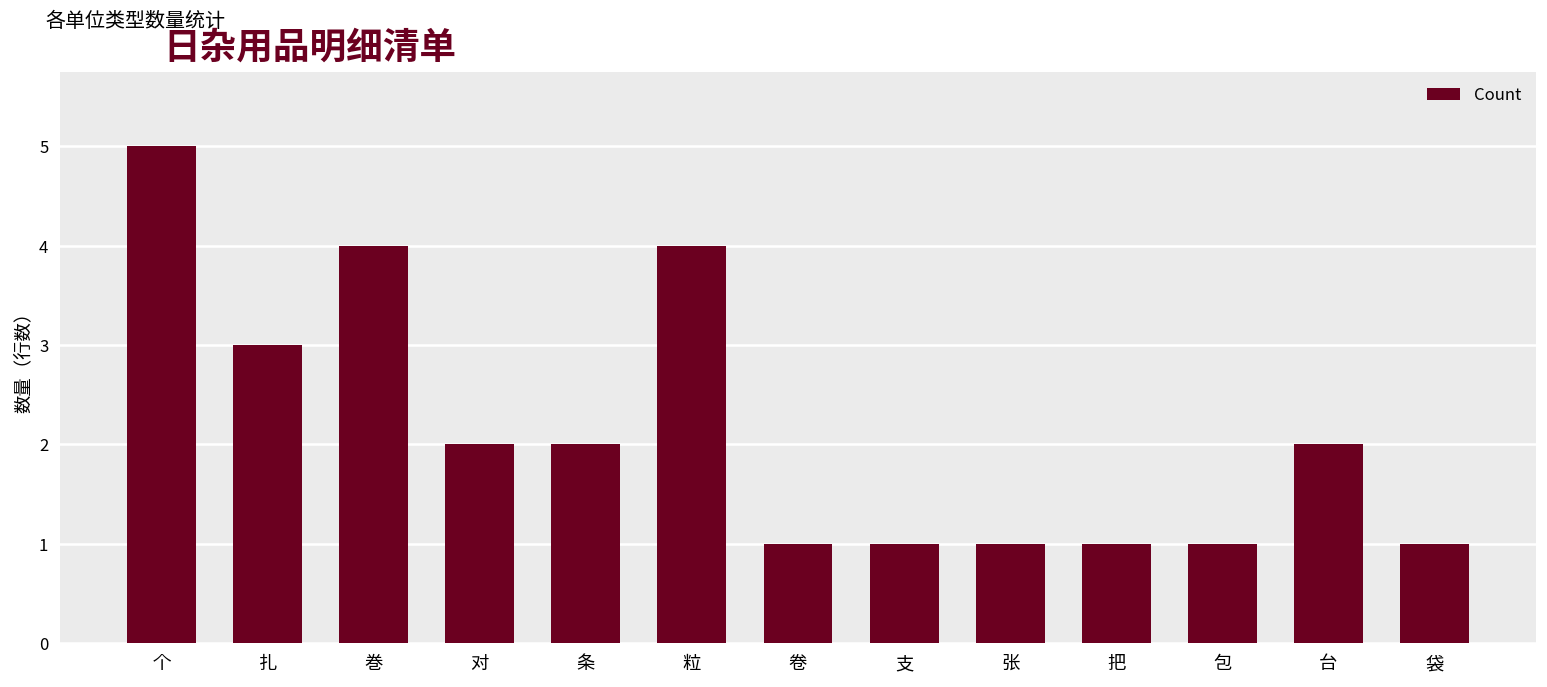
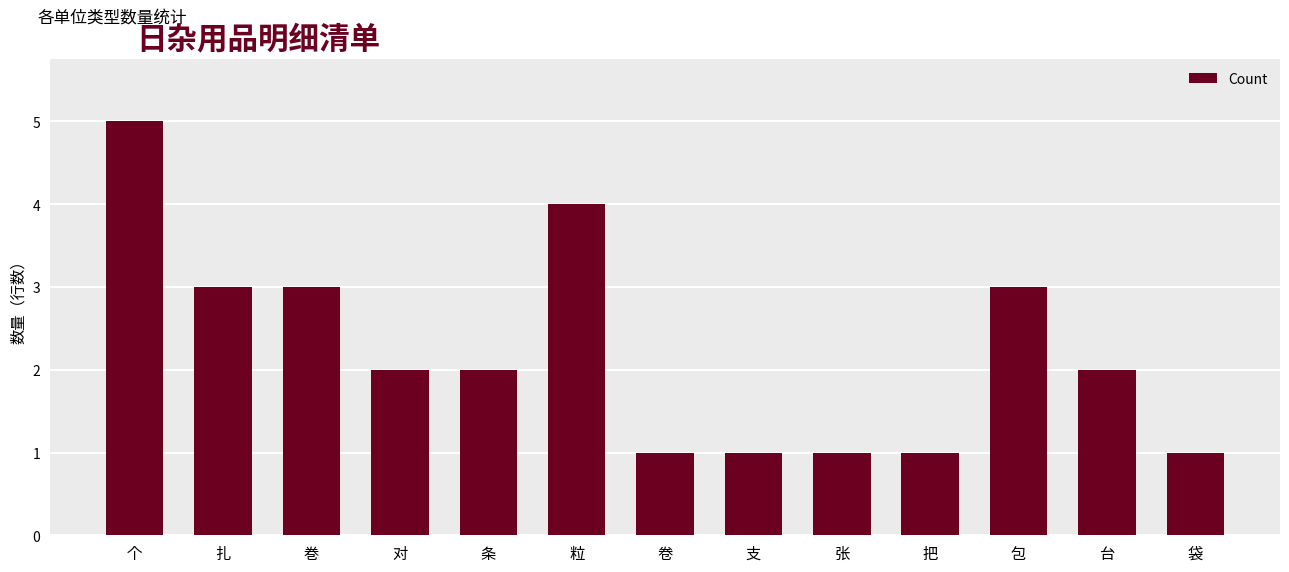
  {
    "个": 5,
    "扎": 3,
-   "巻": 4,
+   "巻": 3,
    "对": 2,
    "条": 2,
    "粒": 4,
    "卷": 1,
    "支": 1,
    "张": 1,
    "把": 1,
-   "包": 1,
+   "包": 3,
    "台": 2,
    "袋": 1
  }
